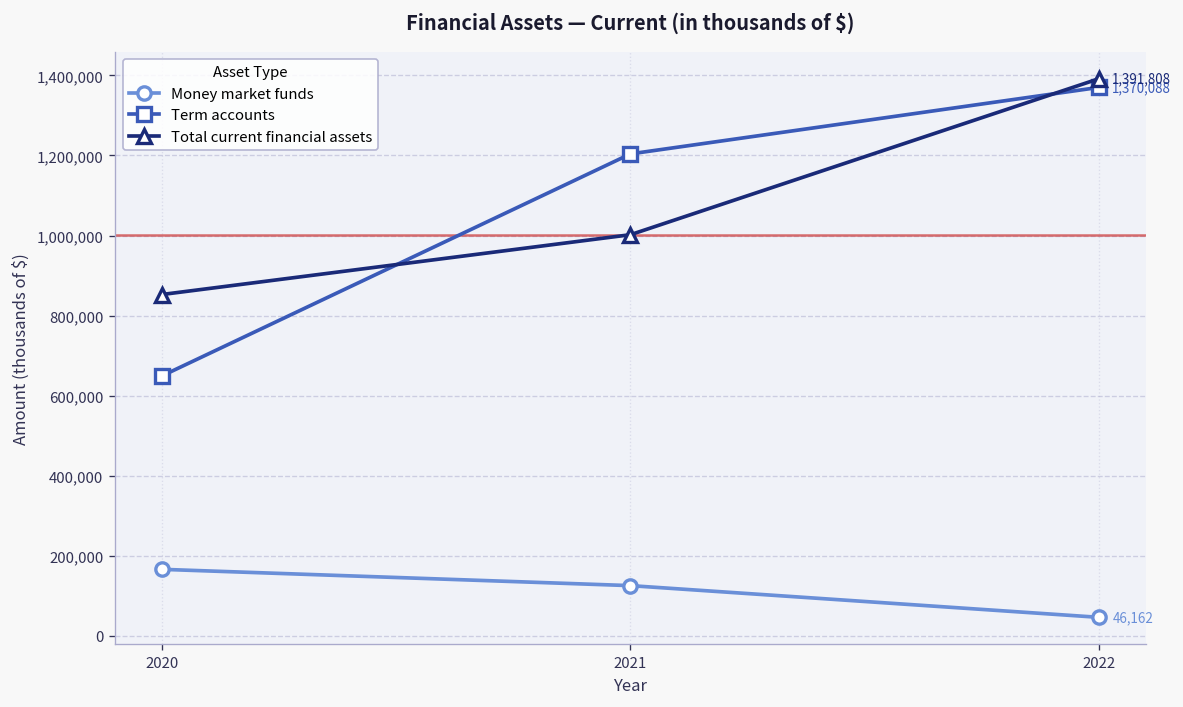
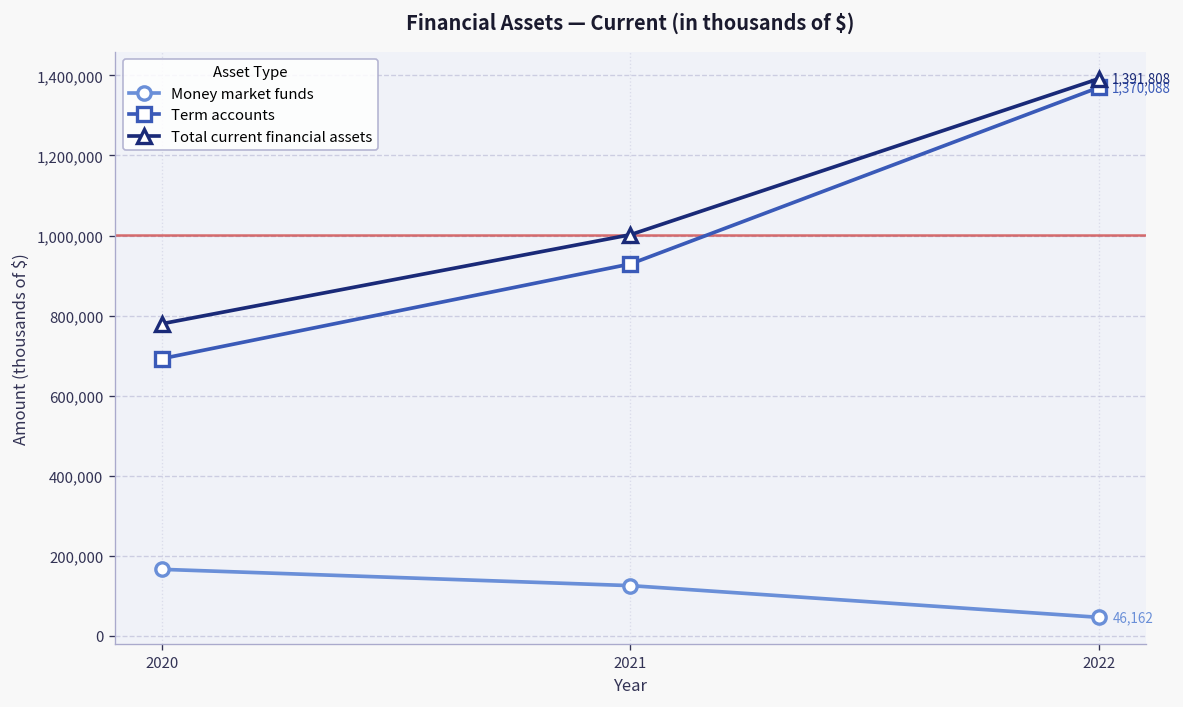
  {
    "Money market funds": {
      "2022": "46,162"
    },
    "Term accounts": {
-     "2020": "650,000",
-     "2021": "1,200,000"
+     "2020": "690,000",
+     "2021": "930,000"
    },
    "Total current financial assets": {
-     "2020": "850,000",
+     "2020": "780,000",
      "2021": "1,000,000"
    }
  }
